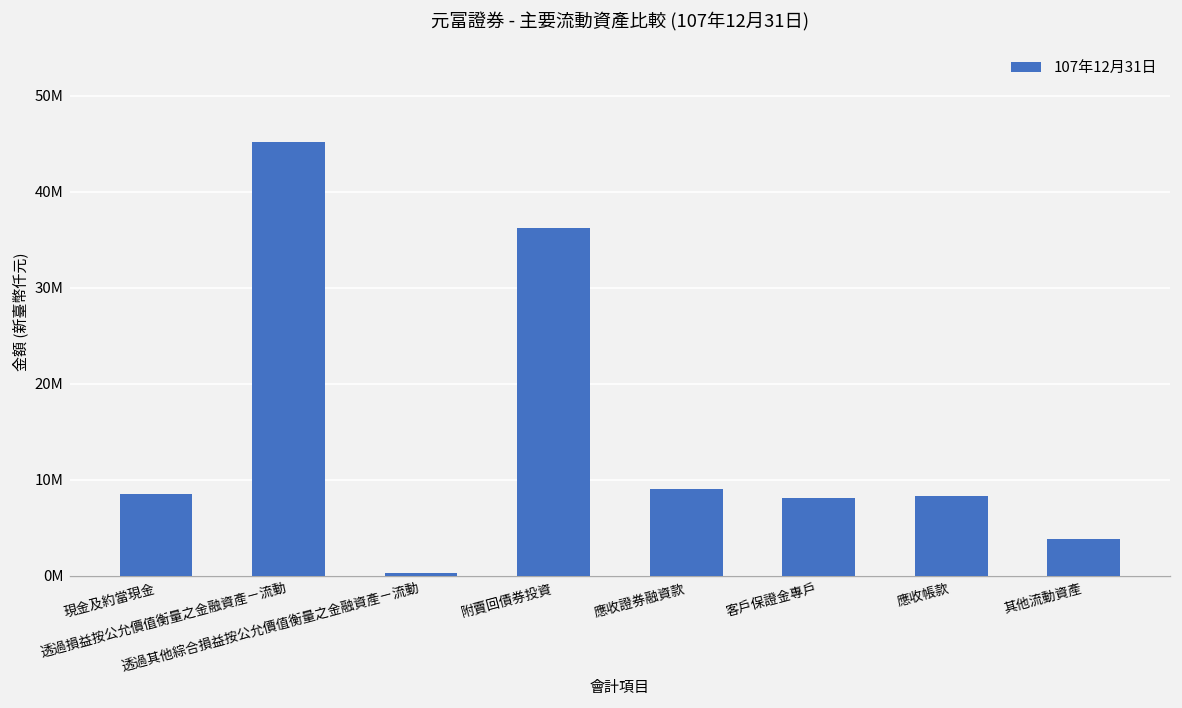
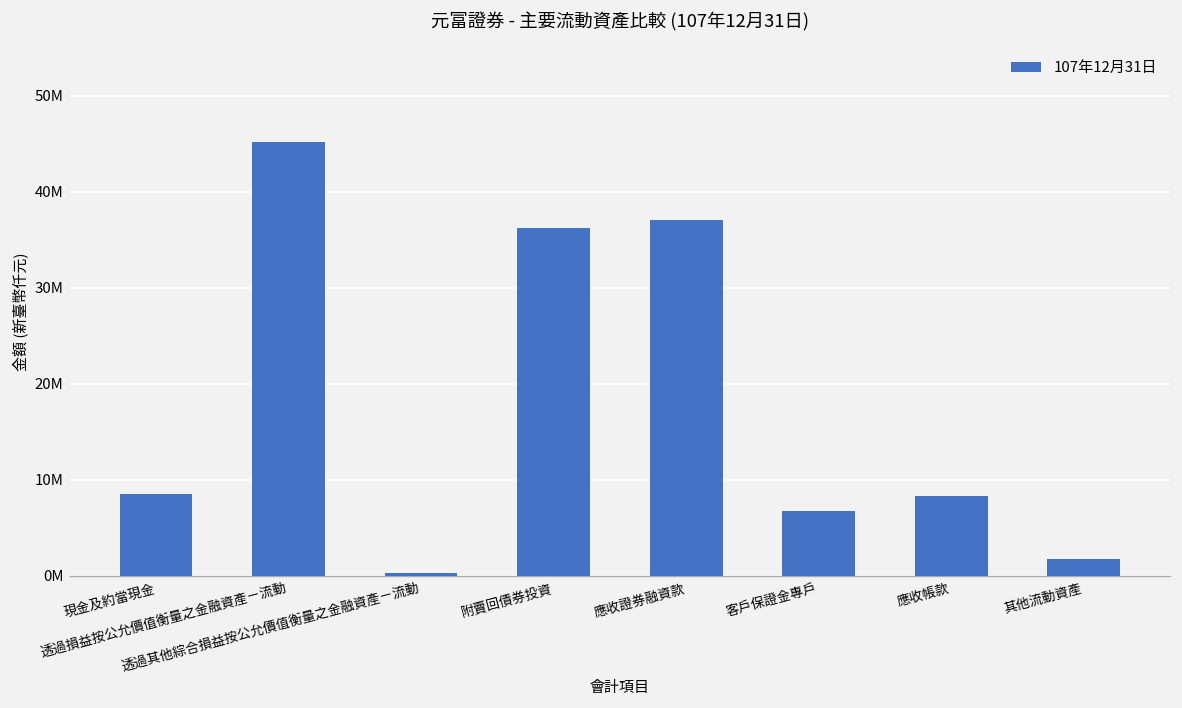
  {
    "現金及約當現金": 8000000,
    "透過損益按公允價值衡量之金融資產－流動": 45000000,
    "附賣回債券投資": 36000000,
-   "應收證券融資款": 9000000,
-   "客戶保證金專戶": 8000000,
+   "應收證券融資款": 37000000,
+   "客戶保證金專戶": 7000000,
    "應收帳款": 8000000,
-   "其他流動資產": 4000000
+   "其他流動資產": 2000000
  }
